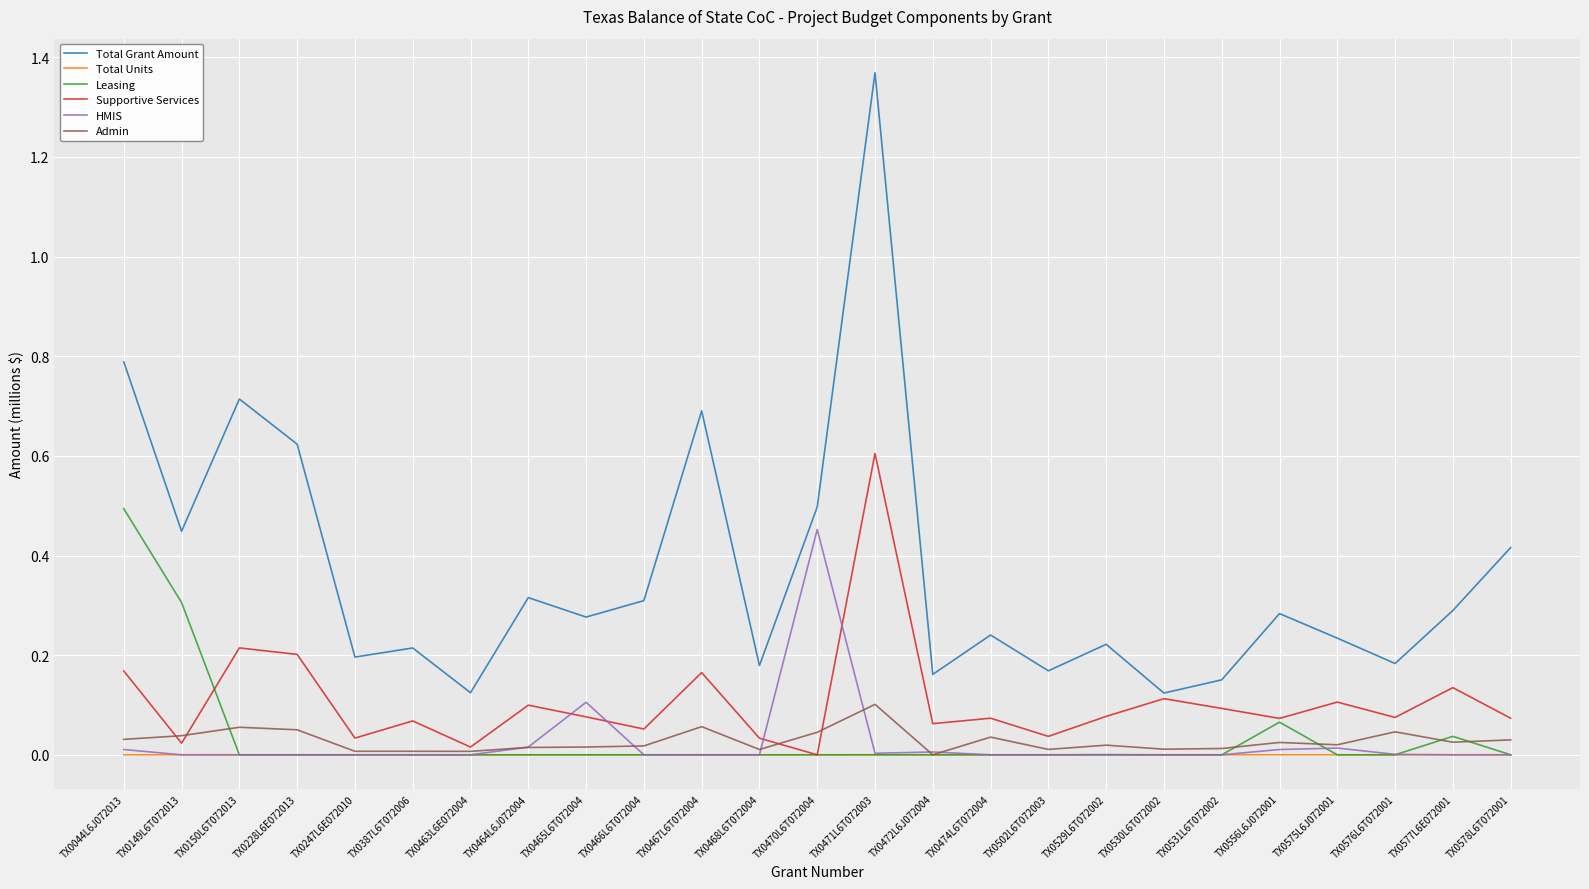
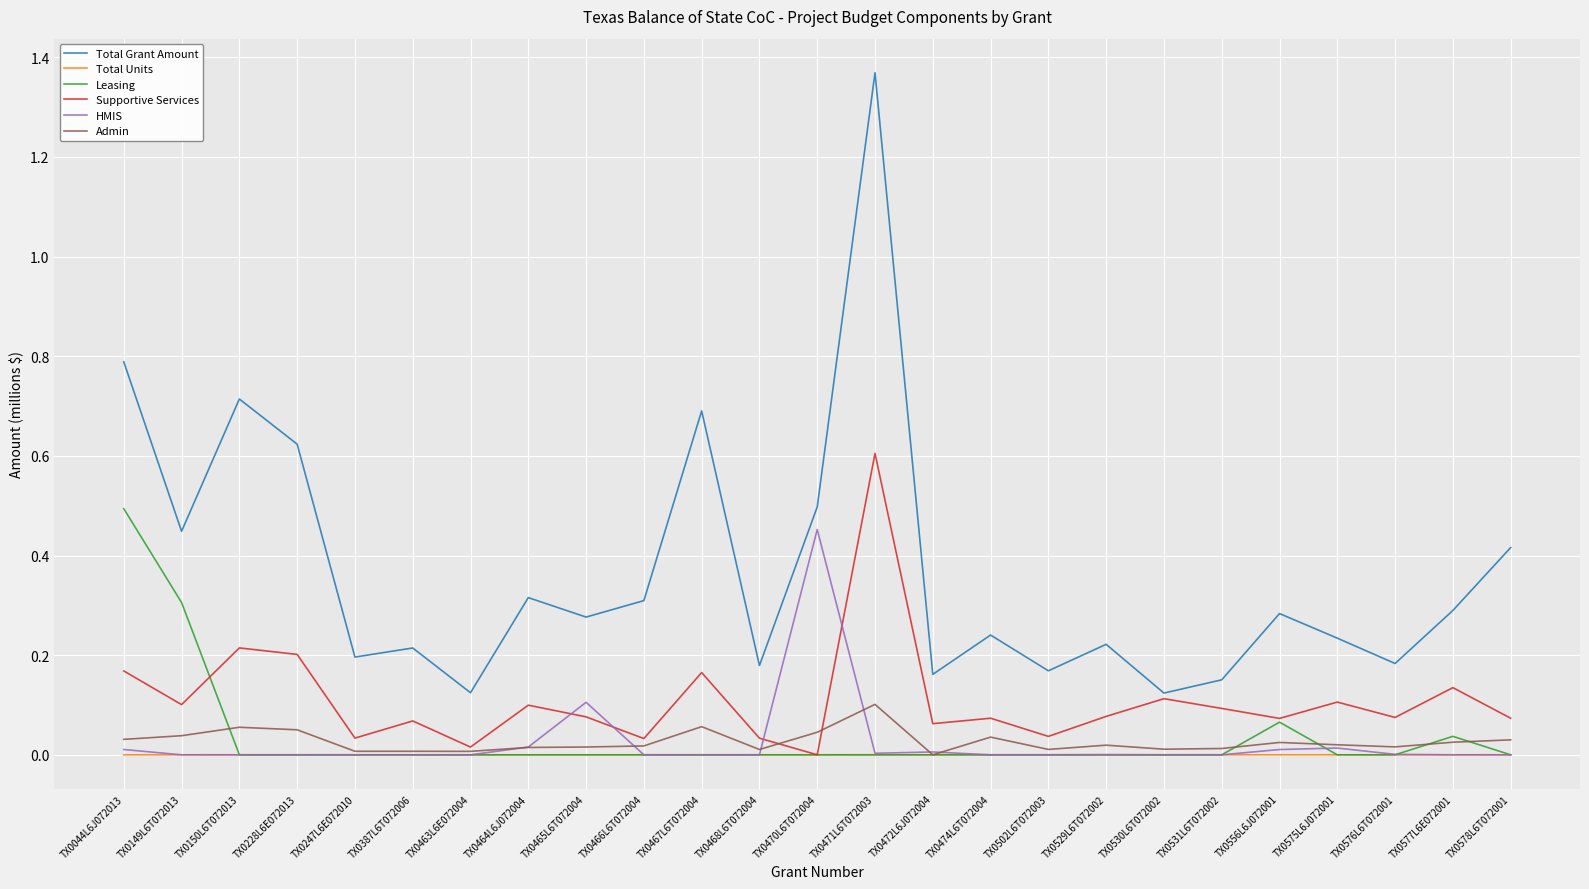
  {
    "Total Grant Amount": {
      "TX0044L6J072013": 0.79,
      "TX0149L6T072013": 0.45,
      "TX0150L6T072013": 0.71,
      "TX0228L6E072013": 0.62,
      "TX0247L6E072010": 0.20,
      "TX0387L6T072006": 0.21,
      "TX0463L6E072004": 0.12,
      "TX0464L6J072004": 0.32,
      "TX0465L6T072004": 0.28,
      "TX0466L6T072004": 0.31,
      "TX0467L6T072004": 0.69,
      "TX0468L6T072004": 0.18,
      "TX0470L6T072004": 0.50,
      "TX0471L6T072003": 1.37,
      "TX0472L6J072004": 0.16,
      "TX0474L6T072004": 0.24,
      "TX0502L6T072003": 0.17,
      "TX0529L6T072002": 0.22,
      "TX0530L6T072002": 0.12,
      "TX0531L6T072002": 0.15,
      "TX0556L6J072001": 0.28,
      "TX0575L6J072001": 0.23,
      "TX0576L6T072001": 0.18,
      "TX0577L6E072001": 0.29,
      "TX0578L6T072001": 0.42
    },
    "Total Units": {
      "TX0044L6J072013": 0.00,
      "TX0556L6J072001": 0.00
    },
    "Leasing": {
      "TX0044L6J072013": 0.49,
      "TX0149L6T072013": 0.31,
      "TX0556L6J072001": 0.07,
      "TX0577L6E072001": 0.04
    },
    "Supportive Services": {
      "TX0044L6J072013": 0.17,
-     "TX0149L6T072013": 0.02,
+     "TX0149L6T072013": 0.10,
      "TX0150L6T072013": 0.21,
      "TX0228L6E072013": 0.20,
      "TX0247L6E072010": 0.03,
      "TX0387L6T072006": 0.07,
      "TX0463L6E072004": 0.02,
      "TX0464L6J072004": 0.10,
      "TX0465L6T072004": 0.08,
-     "TX0466L6T072004": 0.05,
+     "TX0466L6T072004": 0.03,
      "TX0467L6T072004": 0.17,
      "TX0468L6T072004": 0.03,
      "TX0471L6T072003": 0.60,
      "TX0472L6J072004": 0.06,
      "TX0474L6T072004": 0.07,
      "TX0502L6T072003": 0.04,
      "TX0529L6T072002": 0.08,
      "TX0530L6T072002": 0.11,
      "TX0531L6T072002": 0.09,
      "TX0556L6J072001": 0.07,
      "TX0575L6J072001": 0.11,
      "TX0576L6T072001": 0.08,
      "TX0577L6E072001": 0.13,
      "TX0578L6T072001": 0.07
    },
    "HMIS": {
      "TX0044L6J072013": 0.01,
      "TX0465L6T072004": 0.11,
      "TX0470L6T072004": 0.45,
      "TX0472L6J072004": 0.01,
      "TX0556L6J072001": 0.01,
      "TX0575L6J072001": 0.01
    },
    "Admin": {
      "TX0044L6J072013": 0.03,
      "TX0149L6T072013": 0.04,
      "TX0150L6T072013": 0.06,
      "TX0228L6E072013": 0.05,
      "TX0247L6E072010": 0.01,
      "TX0387L6T072006": 0.01,
      "TX0463L6E072004": 0.01,
      "TX0465L6T072004": 0.02,
      "TX0466L6T072004": 0.02,
      "TX0467L6T072004": 0.06,
      "TX0468L6T072004": 0.01,
      "TX0470L6T072004": 0.05,
      "TX0471L6T072003": 0.10,
      "TX0474L6T072004": 0.04,
      "TX0502L6T072003": 0.01,
      "TX0529L6T072002": 0.02,
      "TX0530L6T072002": 0.01,
      "TX0531L6T072002": 0.01,
      "TX0556L6J072001": 0.02,
      "TX0575L6J072001": 0.02,
-     "TX0576L6T072001": 0.05,
+     "TX0576L6T072001": 0.02,
      "TX0577L6E072001": 0.03,
      "TX0578L6T072001": 0.03
    }
  }
